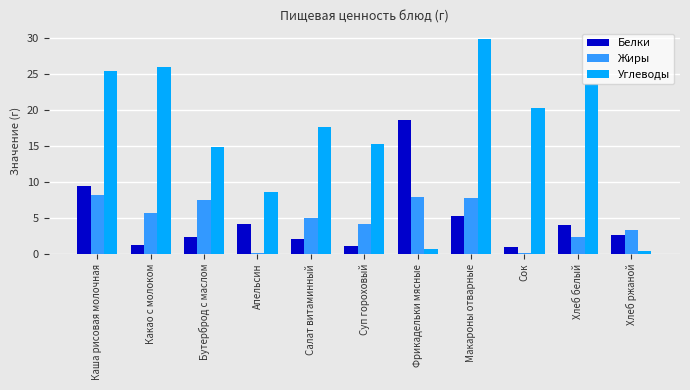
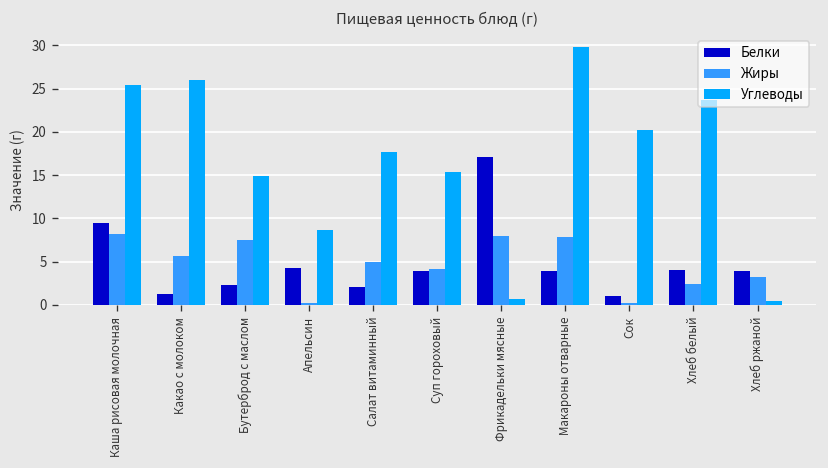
  {
    "Белки": {
      "Каша рисовая молочная": 10,
      "Какао с молоком": 1,
      "Бутерброд с маслом": 2,
      "Апельсин": 4,
      "Салат витаминный": 2,
-     "Суп гороховый": 1,
-     "Фрикадельки мясные": 19,
-     "Макароны отварные": 5,
+     "Суп гороховый": 4,
+     "Фрикадельки мясные": 17,
+     "Макароны отварные": 4,
      "Сок": 1,
      "Хлеб белый": 4,
-     "Хлеб ржаной": 3
+     "Хлеб ржаной": 4
    }
  }
